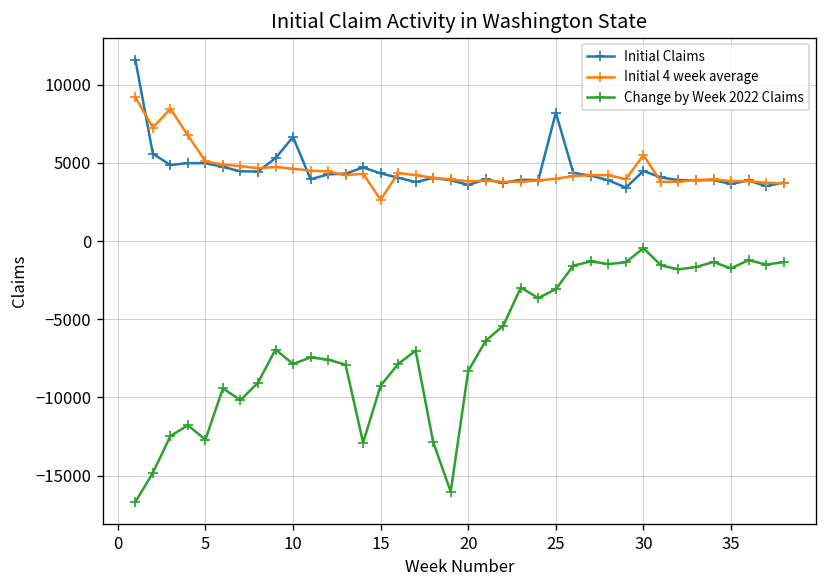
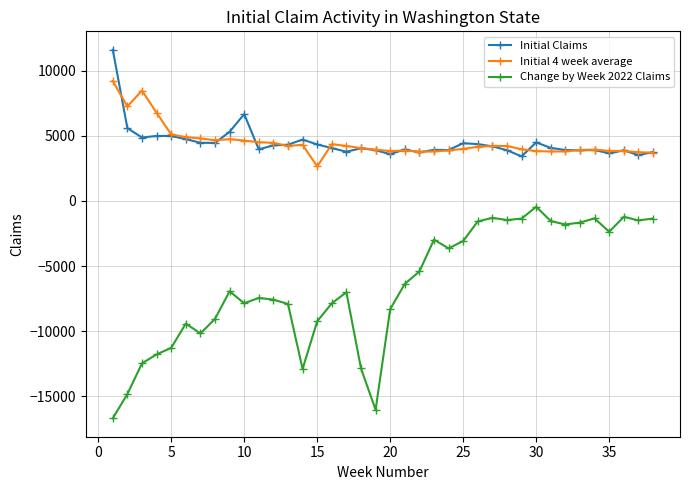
  {
    "Initial Claims": {
      "10": 6700,
      "15": 4300,
      "20": 3600,
-     "25": 8200,
+     "25": 4400,
      "30": 4500
    },
    "Initial 4 week average": {
      "10": 4600,
      "15": 2600,
      "20": 3800,
      "25": 4000,
-     "30": 5500
+     "30": 3800
    },
    "Change by Week 2022 Claims": {
-     "5": -12700,
+     "5": -11300,
      "10": -7900,
      "15": -9200,
      "20": -8300,
      "25": -3100,
      "30": -500,
-     "35": -1700
+     "35": -2400
    }
  }
